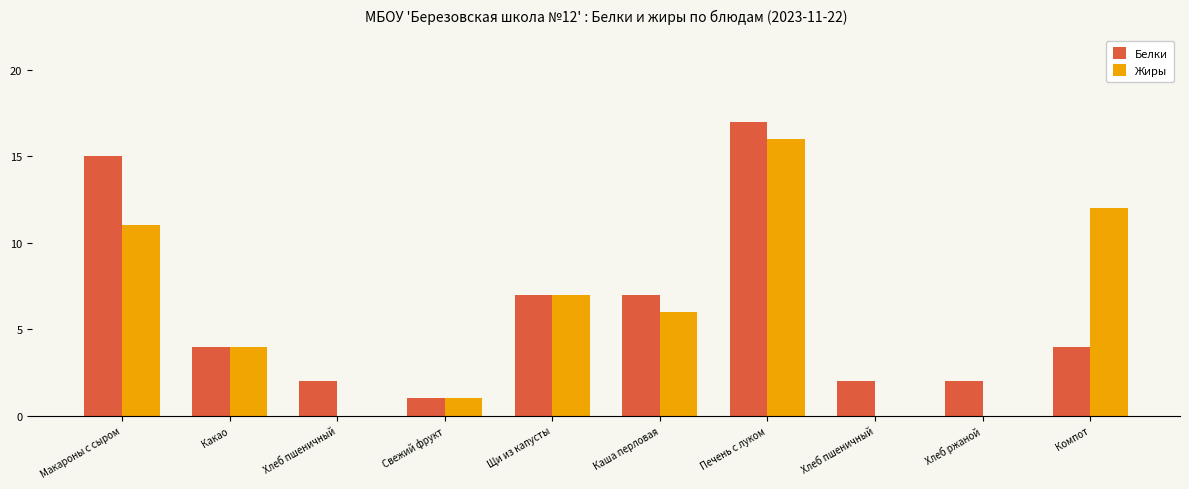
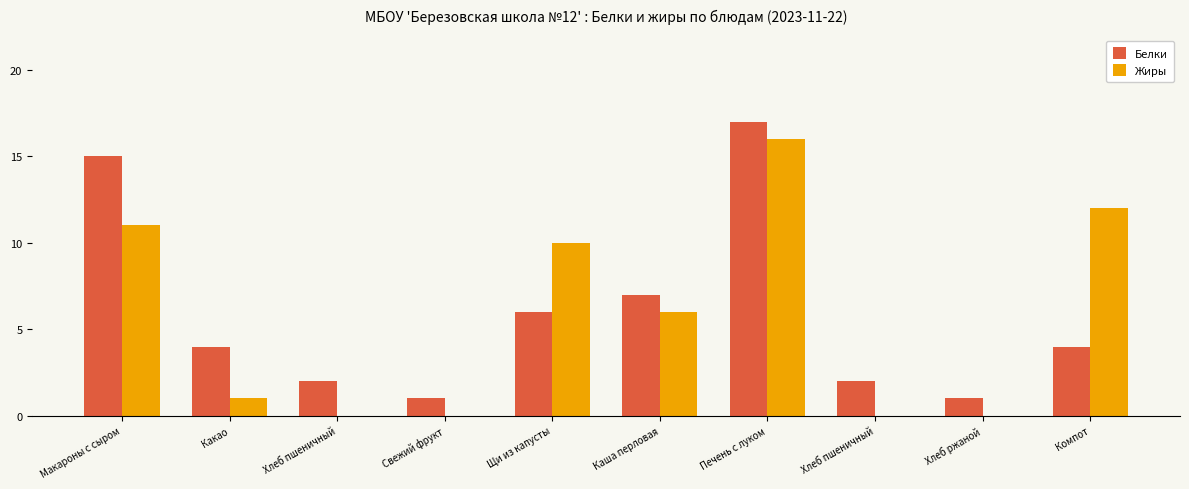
  {
    "Белки": {
      "Макароны с сыром": 15,
      "Какао": 4,
      "Свежий фрукт": 1,
-     "Щи из капусты": 7,
+     "Щи из капусты": 6,
      "Каша перловая": 7,
      "Печень с луком": 17,
-     "Хлеб ржаной": 2,
+     "Хлеб ржаной": 1,
      "Компот": 4
    },
    "Жиры": {
      "Макароны с сыром": 11,
-     "Какао": 4,
-     "Свежий фрукт": 1,
-     "Щи из капусты": 7,
+     "Какао": 1,
+     "Свежий фрукт": 0,
+     "Щи из капусты": 10,
      "Каша перловая": 6,
      "Печень с луком": 16,
      "Хлеб ржаной": 0,
      "Компот": 12
    }
  }
